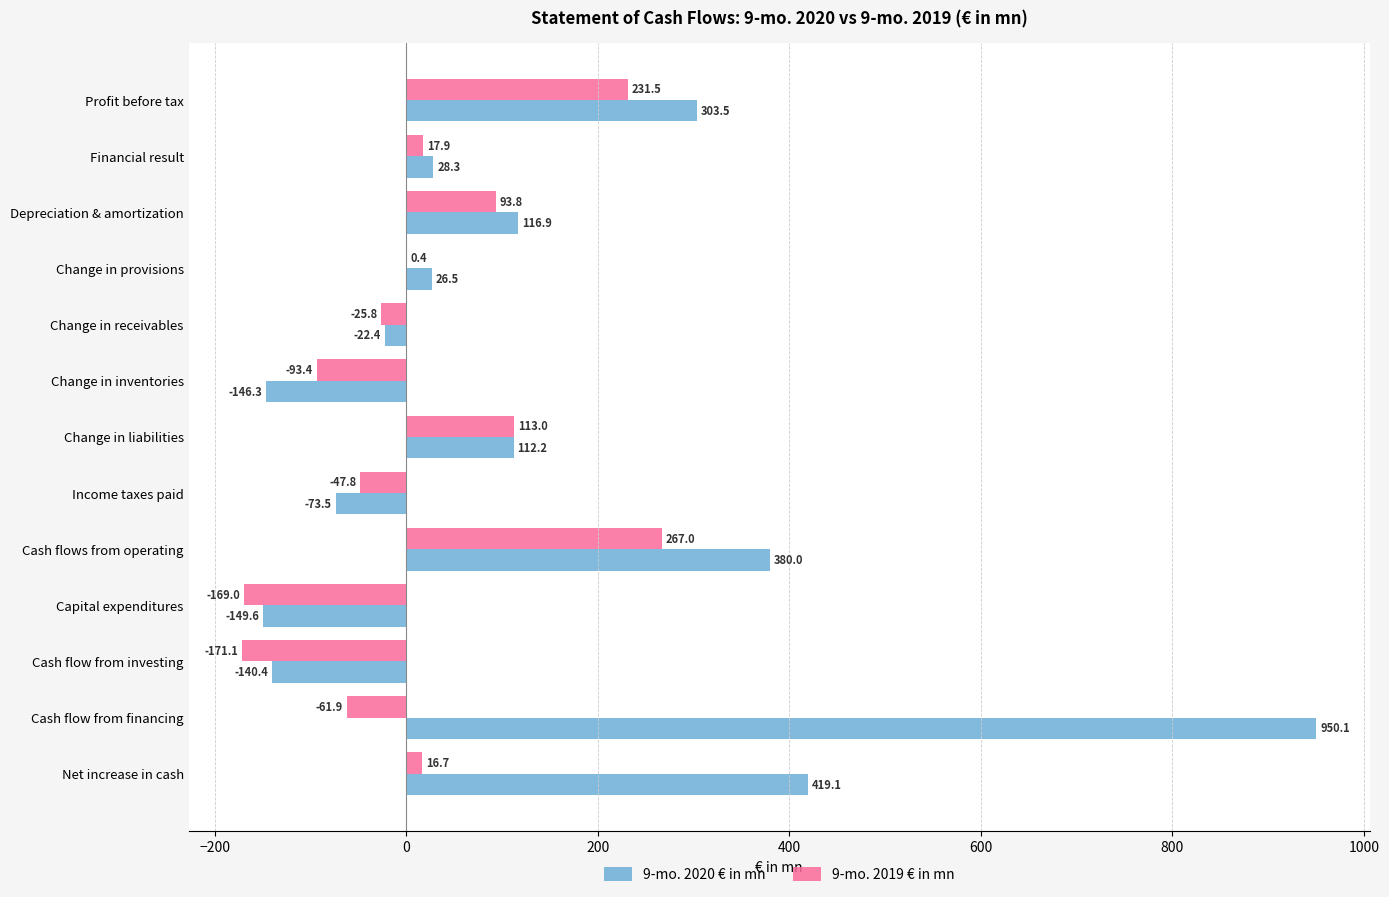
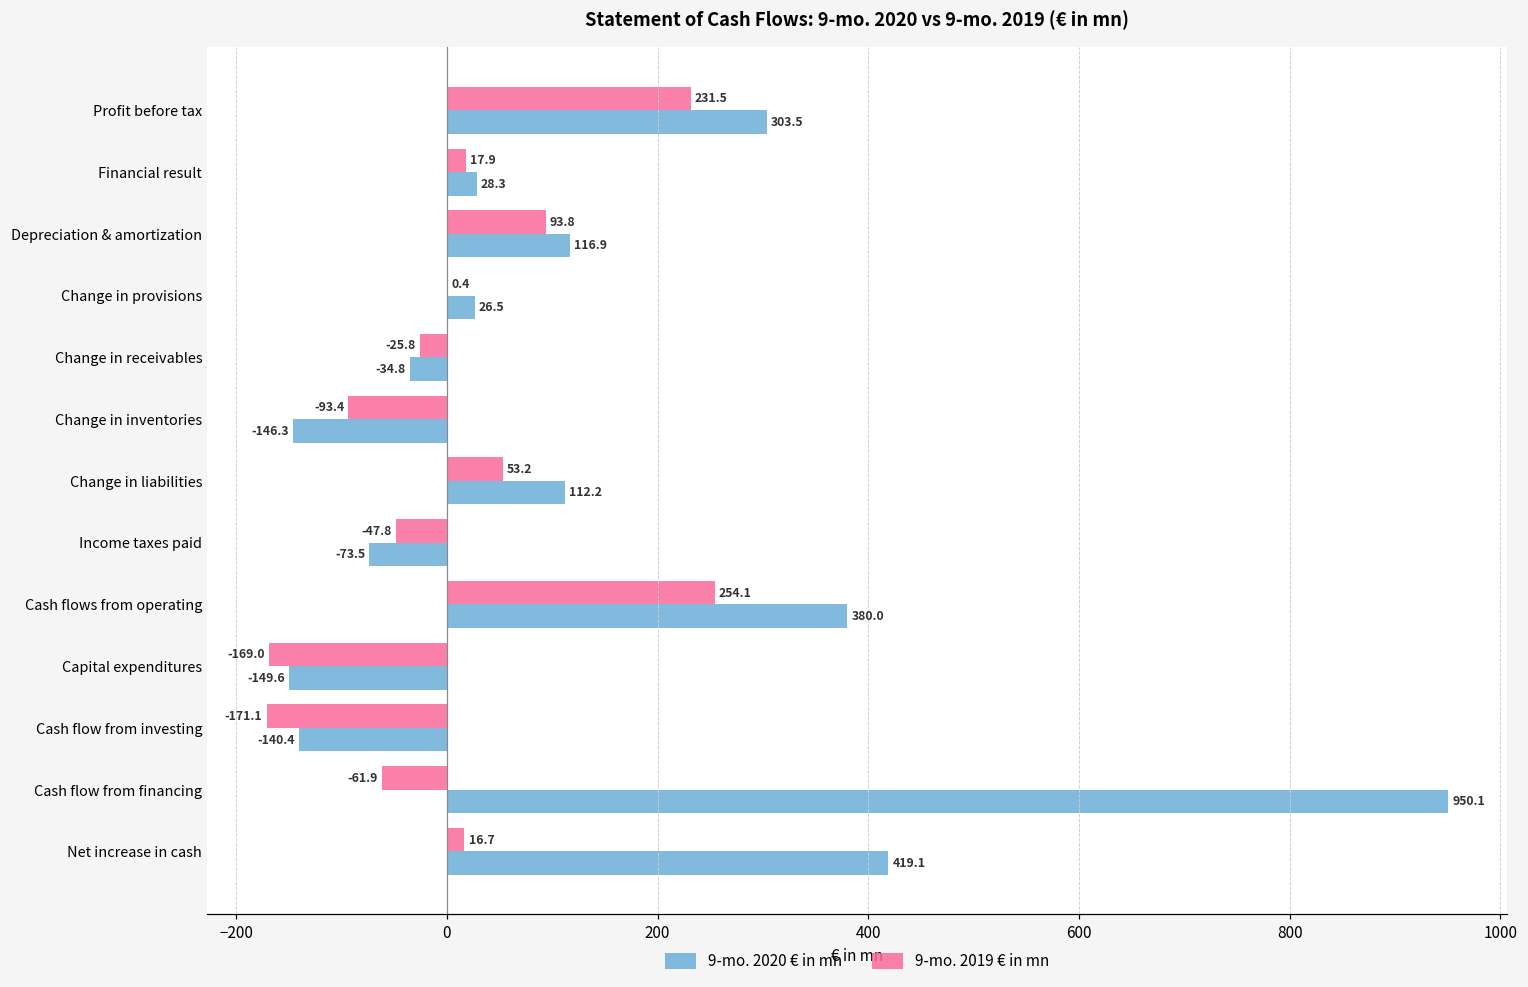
  {
    "9-mo. 2020 € in mn": {
      "Profit before tax": 303.5,
      "Financial result": 28.3,
      "Depreciation & amortization": 116.9,
      "Change in provisions": 26.5,
-     "Change in receivables": -22.4,
+     "Change in receivables": -34.8,
      "Change in inventories": -146.3,
      "Change in liabilities": 112.2,
      "Income taxes paid": -73.5,
      "Cash flows from operating": 380.0,
      "Capital expenditures": -149.6,
      "Cash flow from investing": -140.4,
      "Cash flow from financing": 950.1,
      "Net increase in cash": 419.1
    },
    "9-mo. 2019 € in mn": {
      "Profit before tax": 231.5,
      "Financial result": 17.9,
      "Depreciation & amortization": 93.8,
      "Change in provisions": 0.4,
      "Change in receivables": -25.8,
      "Change in inventories": -93.4,
-     "Change in liabilities": 113.0,
+     "Change in liabilities": 53.2,
      "Income taxes paid": -47.8,
-     "Cash flows from operating": 267.0,
+     "Cash flows from operating": 254.1,
      "Capital expenditures": -169.0,
      "Cash flow from investing": -171.1,
      "Cash flow from financing": -61.9,
      "Net increase in cash": 16.7
    }
  }
